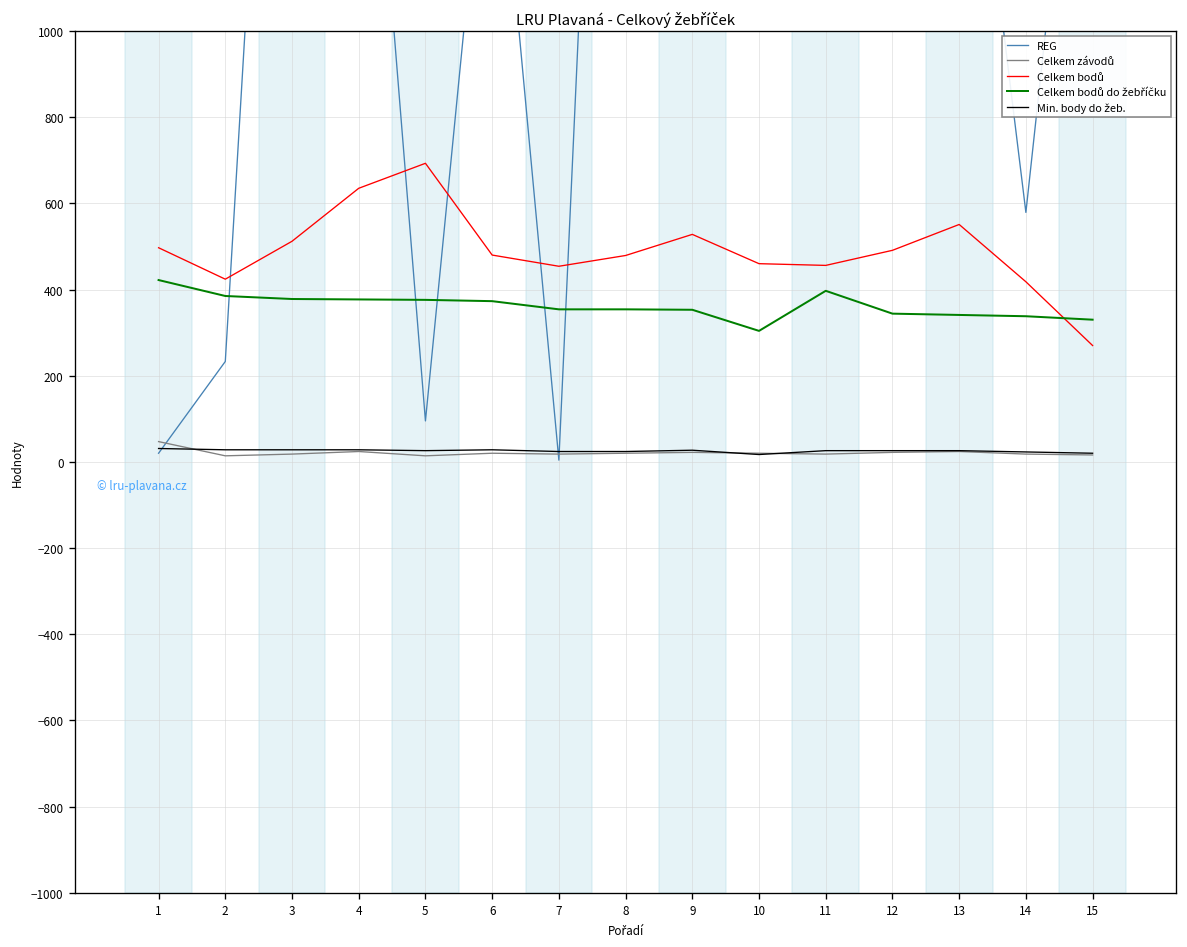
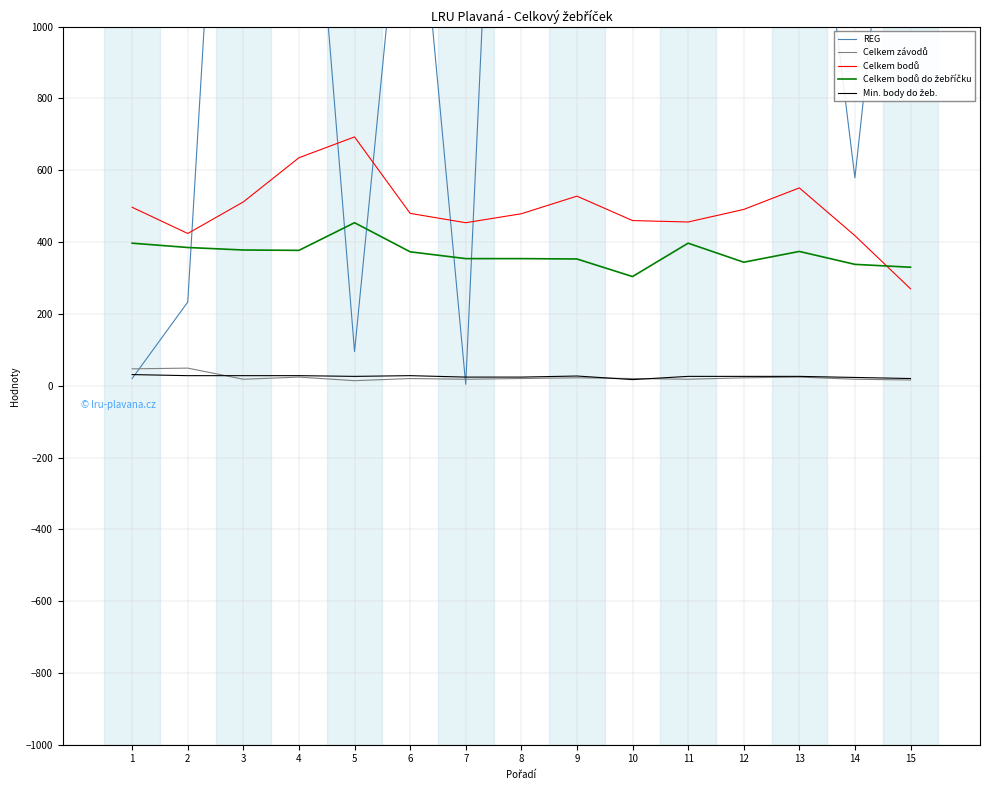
  {
    "REG": {
      "1": 20,
      "2": 230,
      "5": 100,
      "7": 0,
      "14": 580
    },
    "Celkem závodů": {
      "1": 50,
-     "2": 10,
+     "2": 50,
      "3": 20,
      "5": 10,
      "6": 20,
      "11": 20
    },
    "Celkem bodů": {
      "1": 500,
      "2": 420,
      "3": 510,
      "4": 640,
      "5": 690,
      "6": 480,
      "7": 450,
      "8": 480,
      "9": 530,
      "10": 460,
      "11": 460,
      "12": 490,
      "13": 550,
      "14": 420,
      "15": 270
    },
    "Celkem bodů do žebříčku": {
-     "1": 420,
+     "1": 400,
      "2": 390,
      "3": 380,
      "4": 380,
-     "5": 380,
+     "5": 450,
      "6": 370,
      "7": 350,
      "8": 350,
      "9": 350,
      "10": 300,
      "11": 400,
      "12": 340,
-     "13": 340,
+     "13": 370,
      "14": 340,
      "15": 330
    },
    "Min. body do žeb.": {
      "1": 30,
      "2": 30,
      "3": 30,
      "5": 30,
      "6": 30,
      "11": 30
    }
  }
